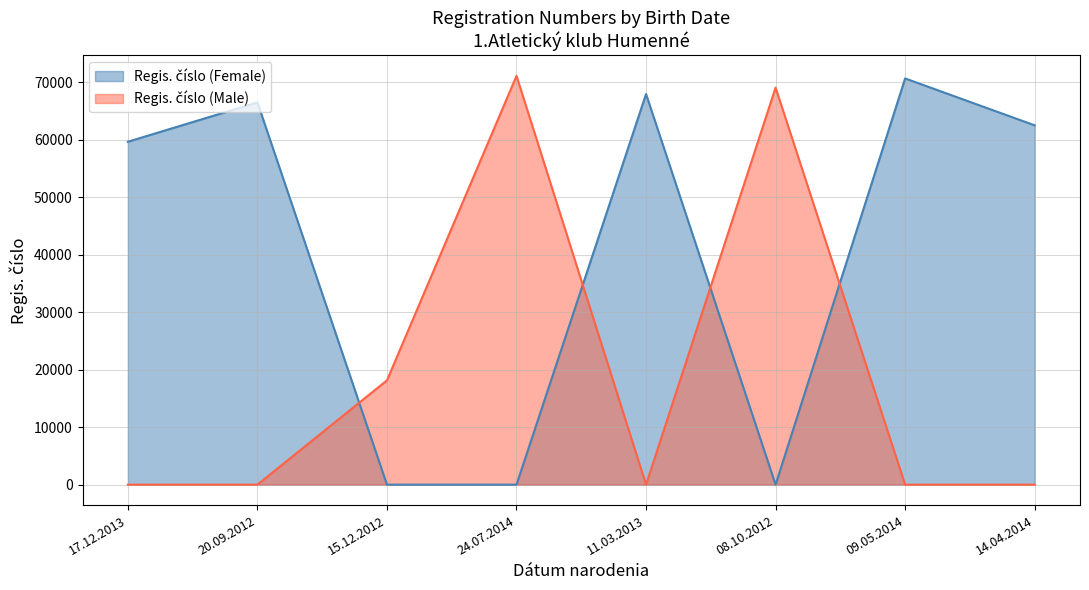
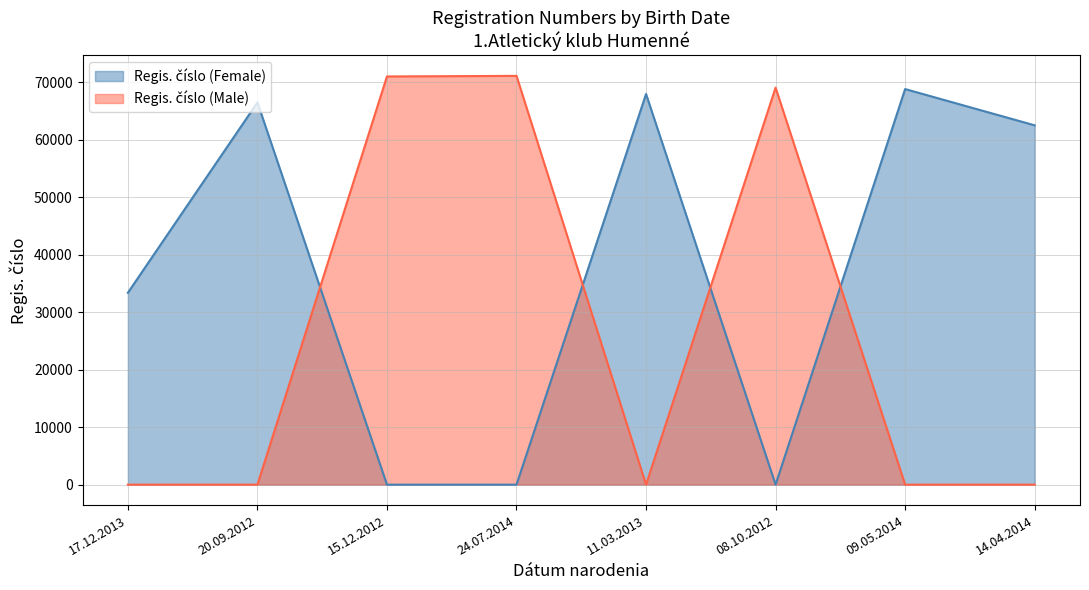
  {
    "Regis. číslo (Female)": {
-     "17.12.2013": 60000,
+     "17.12.2013": 33000,
      "15.12.2012": 0,
      "24.07.2014": 0,
      "11.03.2013": 68000,
      "08.10.2012": 0,
-     "09.05.2014": 71000,
+     "09.05.2014": 69000,
      "14.04.2014": 63000
    },
    "Regis. číslo (Male)": {
      "17.12.2013": 0,
      "20.09.2012": 0,
-     "15.12.2012": 18000,
+     "15.12.2012": 71000,
      "24.07.2014": 71000,
      "11.03.2013": 0,
      "08.10.2012": 69000,
      "09.05.2014": 0,
      "14.04.2014": 0
    }
  }
